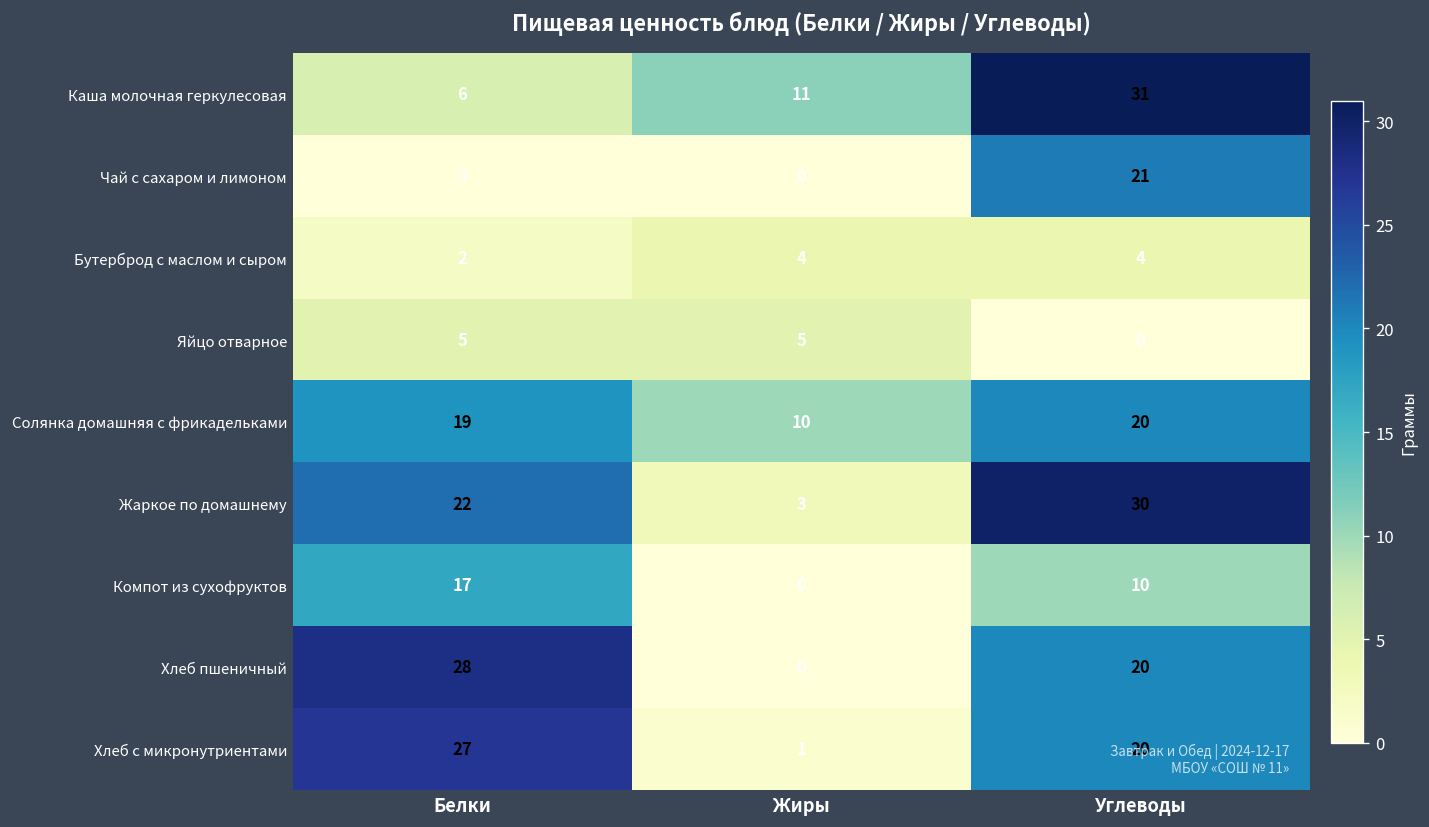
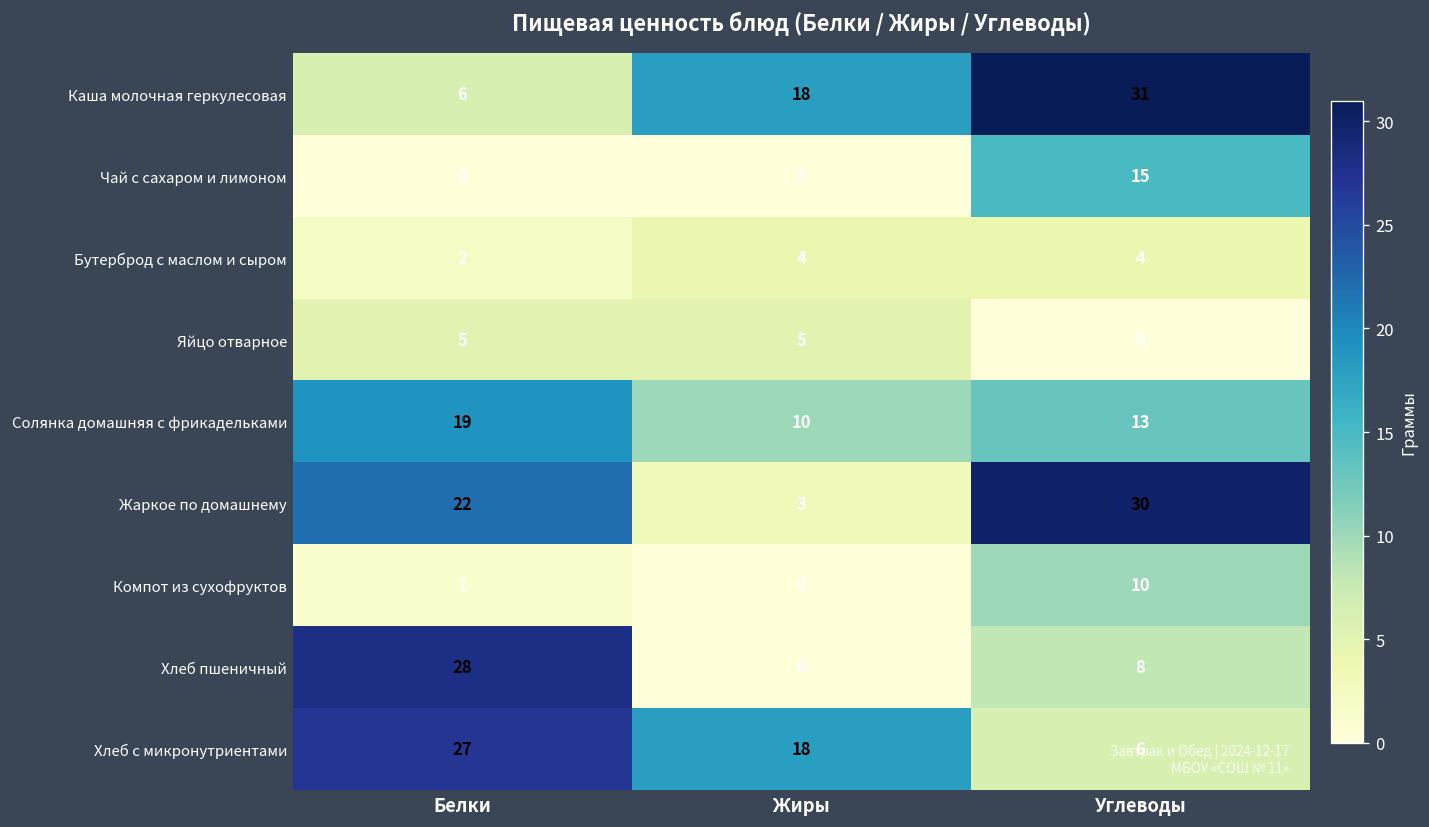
  {
    "Каша молочная геркулесовая": {
      "Белки": 6,
-     "Жиры": 11,
+     "Жиры": 18,
      "Углеводы": 31
    },
    "Чай с сахаром и лимоном": {
-     "Углеводы": 21
+     "Углеводы": 15
    },
    "Бутерброд с маслом и сыром": {
      "Белки": 2,
      "Жиры": 4,
      "Углеводы": 4
    },
    "Яйцо отварное": {
      "Белки": 5,
      "Жиры": 5
    },
    "Солянка домашняя с фрикадельками": {
      "Белки": 19,
      "Жиры": 10,
-     "Углеводы": 20
+     "Углеводы": 13
    },
    "Жаркое по домашнему": {
      "Белки": 22,
      "Жиры": 3,
      "Углеводы": 30
    },
    "Компот из сухофруктов": {
-     "Белки": 17,
+     "Белки": 1,
      "Углеводы": 10
    },
    "Хлеб пшеничный": {
      "Белки": 28,
-     "Углеводы": 20
+     "Углеводы": 8
    },
    "Хлеб с микронутриентами": {
      "Белки": 27,
-     "Жиры": 1,
-     "Углеводы": 20
+     "Жиры": 18,
+     "Углеводы": 6
    }
  }
